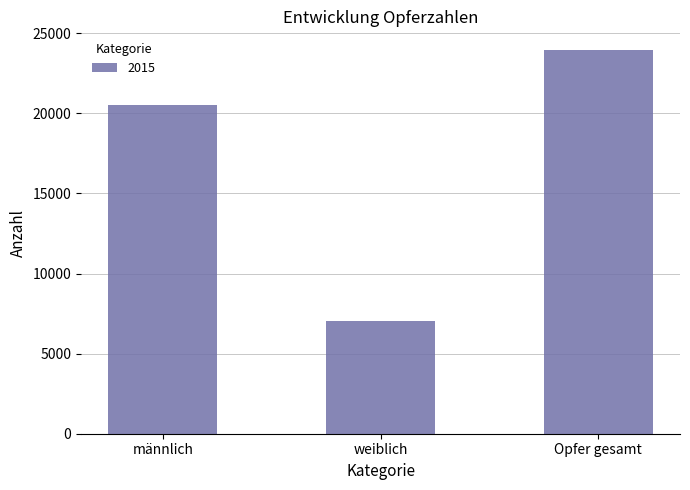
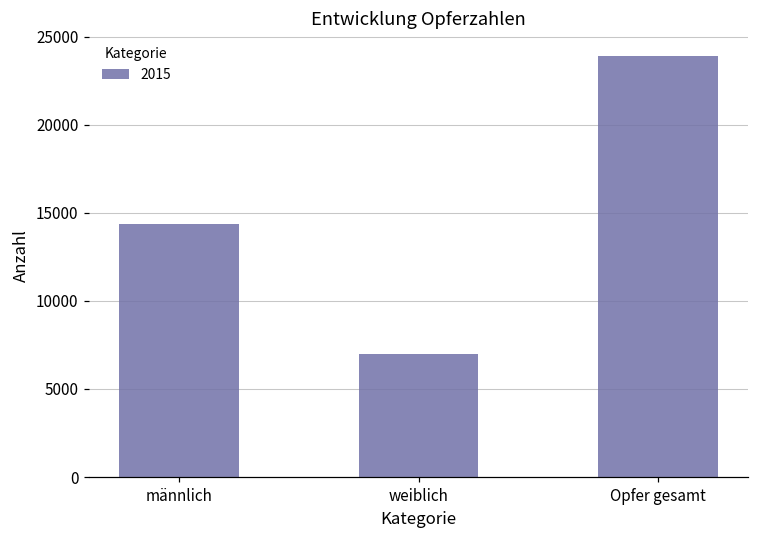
  {
-   "männlich": 20500,
+   "männlich": 14300,
    "weiblich": 7000,
    "Opfer gesamt": 23900
  }
